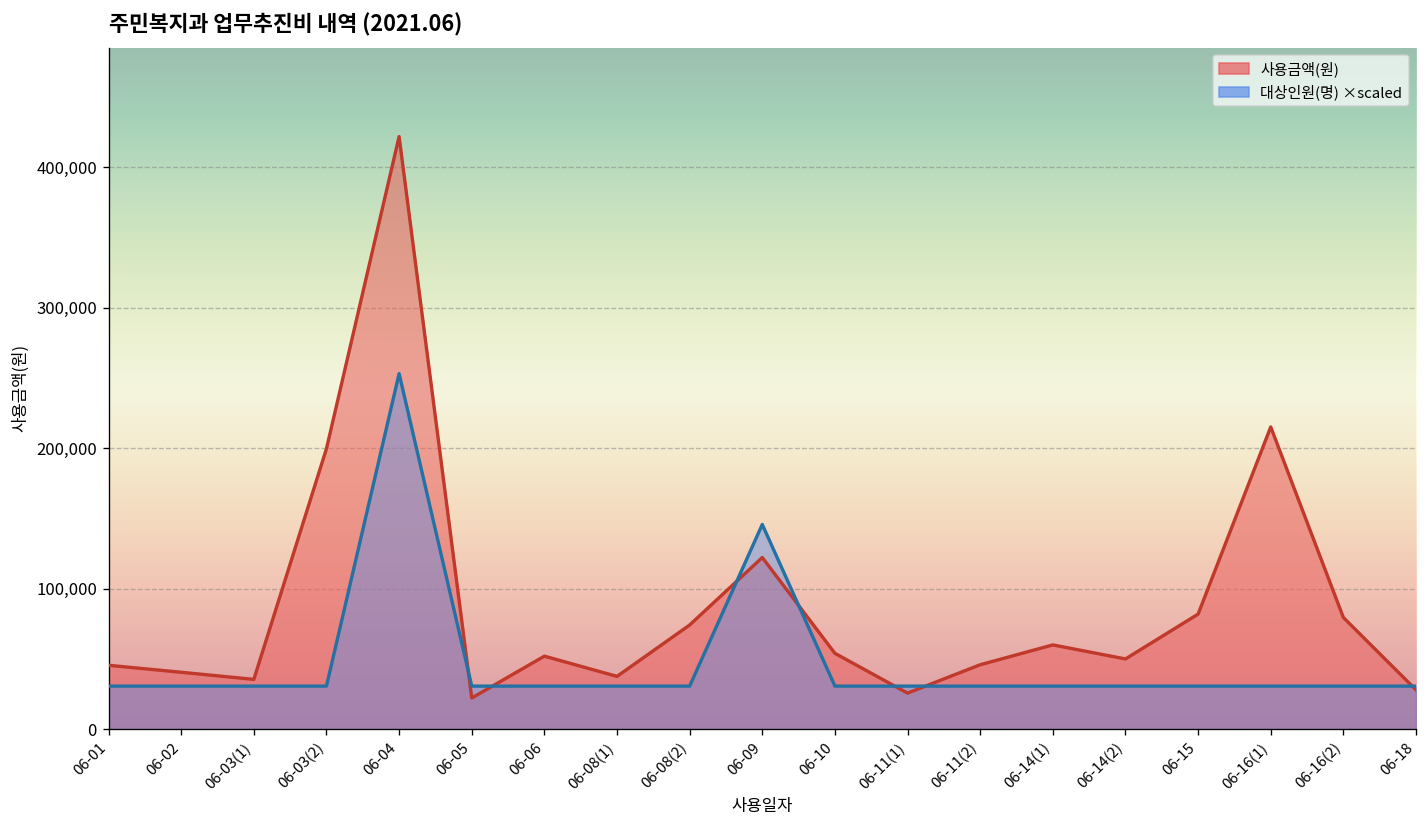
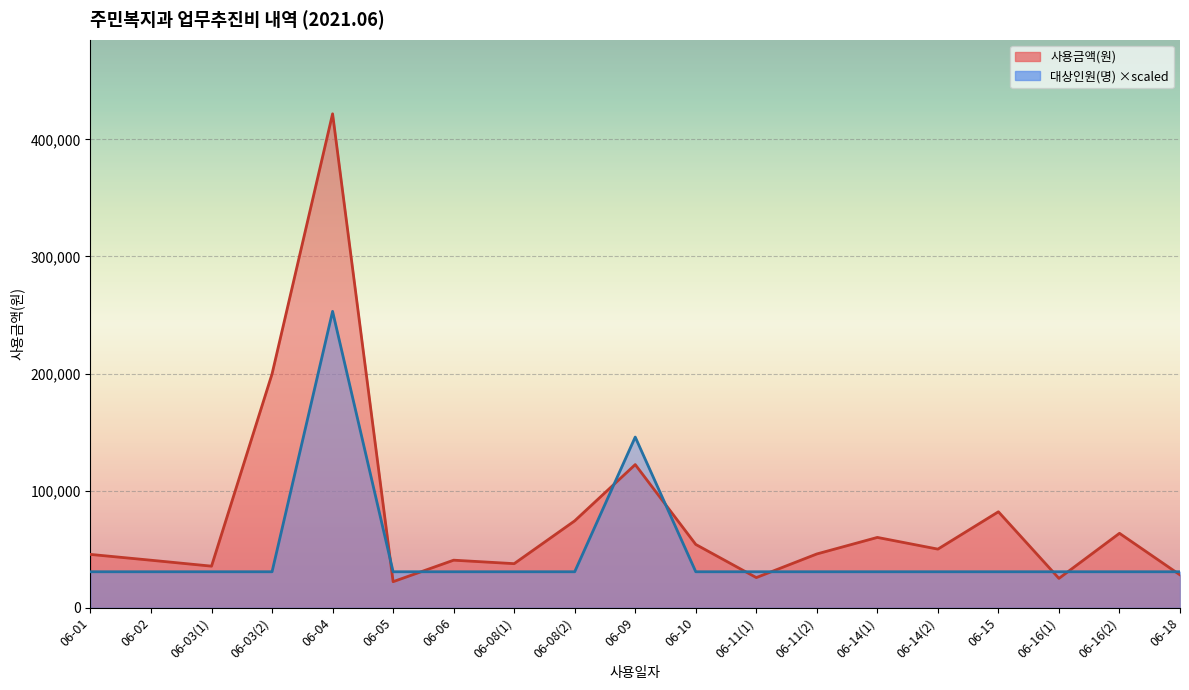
  {
    "사용금액(원)": {
      "06-01": "45,000",
      "06-02": "41,000",
      "06-03(1)": "35,000",
      "06-03(2)": "200,000",
      "06-04": "422,000",
      "06-05": "22,000",
-     "06-06": "52,000",
+     "06-06": "41,000",
      "06-08(1)": "38,000",
      "06-08(2)": "74,000",
      "06-09": "122,000",
      "06-10": "54,000",
      "06-11(1)": "26,000",
      "06-11(2)": "46,000",
      "06-14(1)": "60,000",
      "06-14(2)": "50,000",
      "06-15": "82,000",
-     "06-16(1)": "215,000",
-     "06-16(2)": "80,000",
+     "06-16(1)": "25,000",
+     "06-16(2)": "64,000",
      "06-18": "28,000"
    },
    "대상인원(명) ×scaled": {
      "06-01": "31,000",
      "06-02": "31,000",
      "06-03(1)": "31,000",
      "06-03(2)": "31,000",
      "06-04": "253,000",
      "06-05": "31,000",
      "06-06": "31,000",
      "06-08(1)": "31,000",
      "06-08(2)": "31,000",
      "06-09": "146,000",
      "06-10": "31,000",
      "06-11(1)": "31,000",
      "06-11(2)": "31,000",
      "06-14(1)": "31,000",
      "06-14(2)": "31,000",
      "06-15": "31,000",
      "06-16(1)": "31,000",
      "06-16(2)": "31,000",
      "06-18": "31,000"
    }
  }
